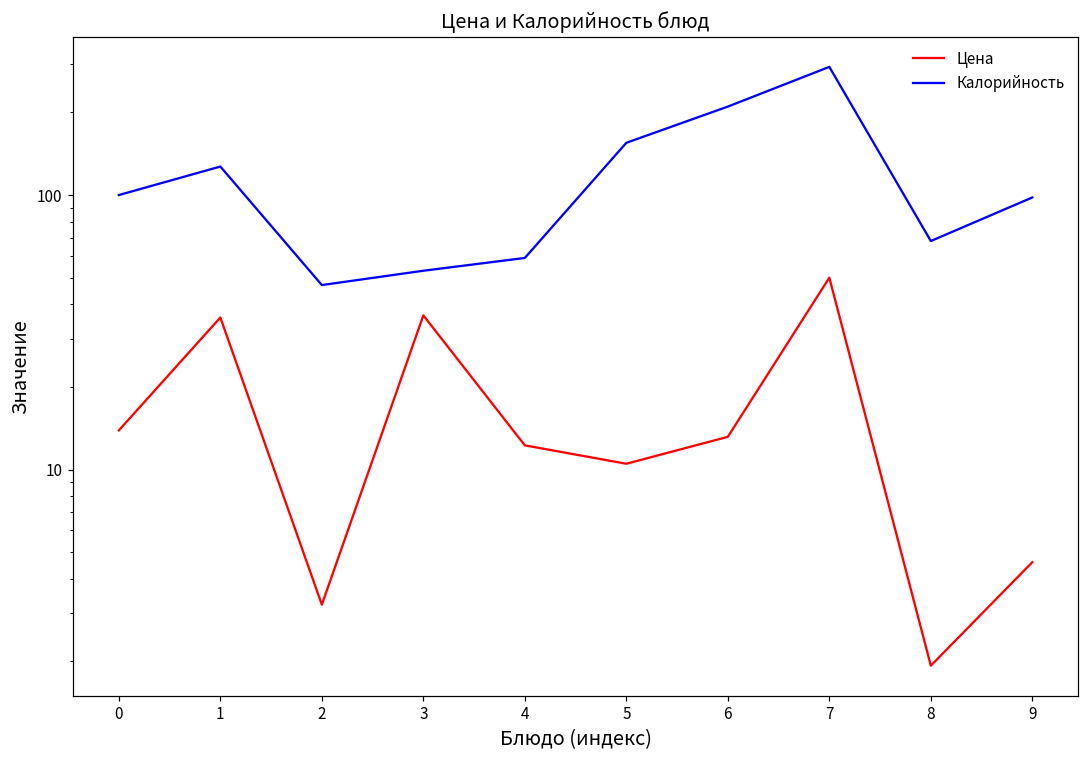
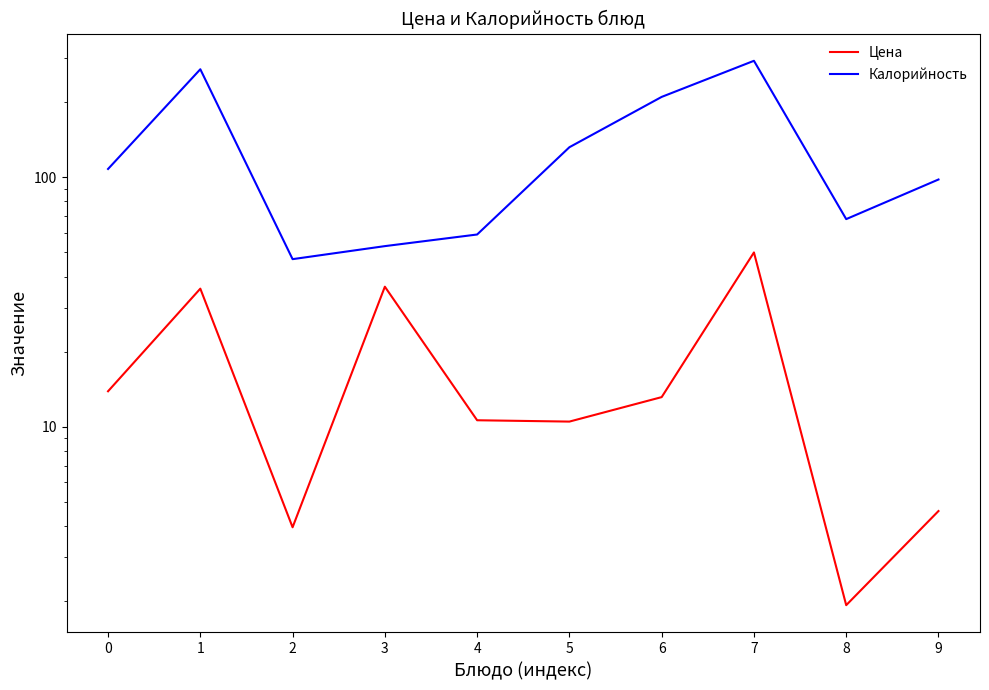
  {
    "Цена": {
      "0": 14,
      "1": 36,
-     "2": 3.2,
+     "2": 4.0,
      "3": 36,
-     "4": 12,
+     "4": 10.6,
      "5": 10.5,
      "6": 13,
      "7": 50,
      "8": 1.9,
      "9": 4.6
    },
    "Калорийность": {
-     "0": 100,
-     "1": 130,
+     "0": 108,
+     "1": 270,
      "2": 47,
      "3": 53,
      "4": 59,
-     "5": 160,
+     "5": 130,
      "6": 210,
      "7": 290,
      "8": 68,
      "9": 98
    }
  }
